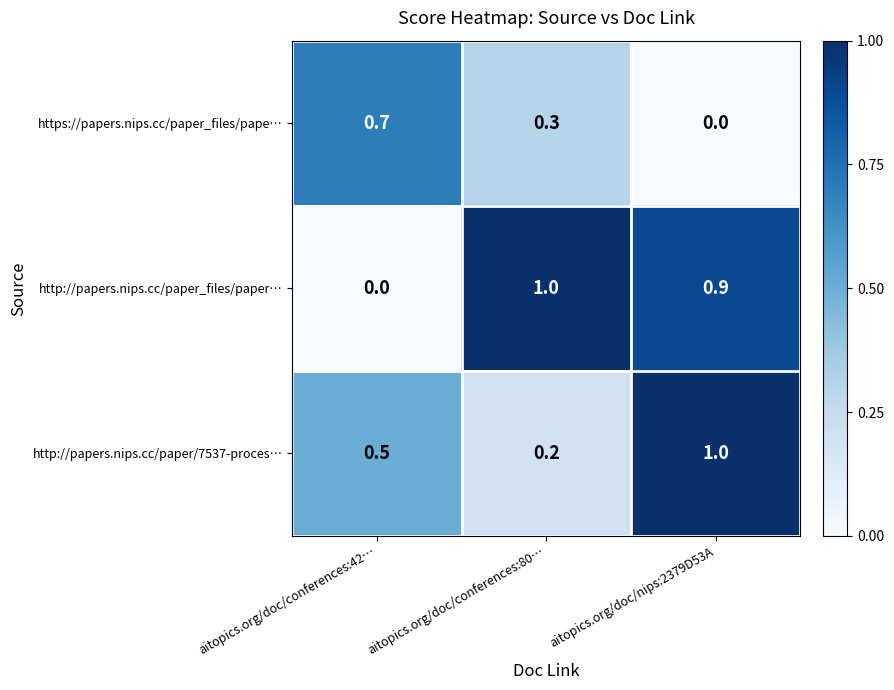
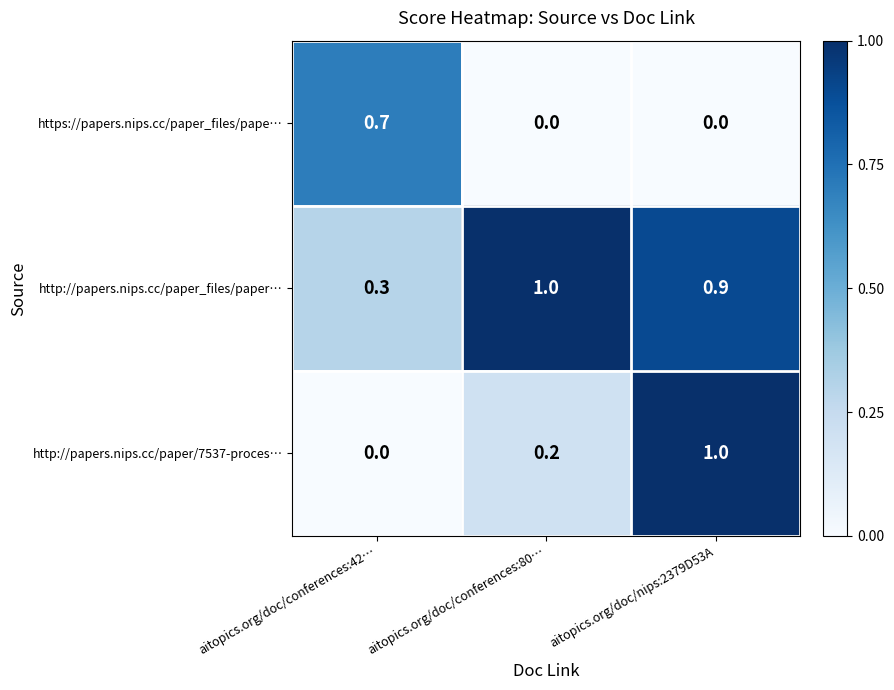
  {
    "https://papers.nips.cc/paper_files/pape…": {
      "aitopics.org/doc/conferences:42…": 0.7,
-     "aitopics.org/doc/conferences:80…": 0.3,
+     "aitopics.org/doc/conferences:80…": 0.0,
      "aitopics.org/doc/nips:2379D53A": 0.0
    },
    "http://papers.nips.cc/paper_files/paper…": {
-     "aitopics.org/doc/conferences:42…": 0.0,
+     "aitopics.org/doc/conferences:42…": 0.3,
      "aitopics.org/doc/conferences:80…": 1.0,
      "aitopics.org/doc/nips:2379D53A": 0.9
    },
    "http://papers.nips.cc/paper/7537-proces…": {
-     "aitopics.org/doc/conferences:42…": 0.5,
+     "aitopics.org/doc/conferences:42…": 0.0,
      "aitopics.org/doc/conferences:80…": 0.2,
      "aitopics.org/doc/nips:2379D53A": 1.0
    }
  }
